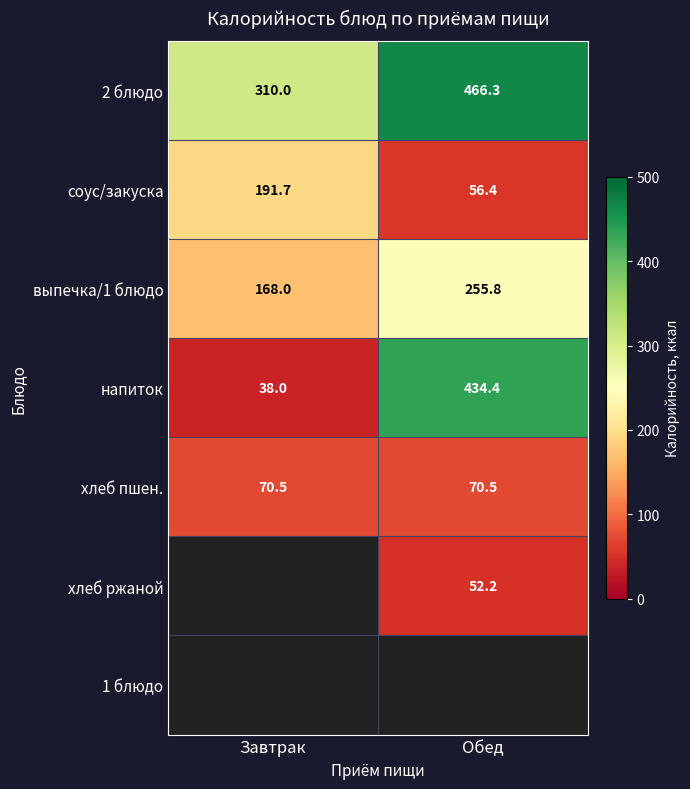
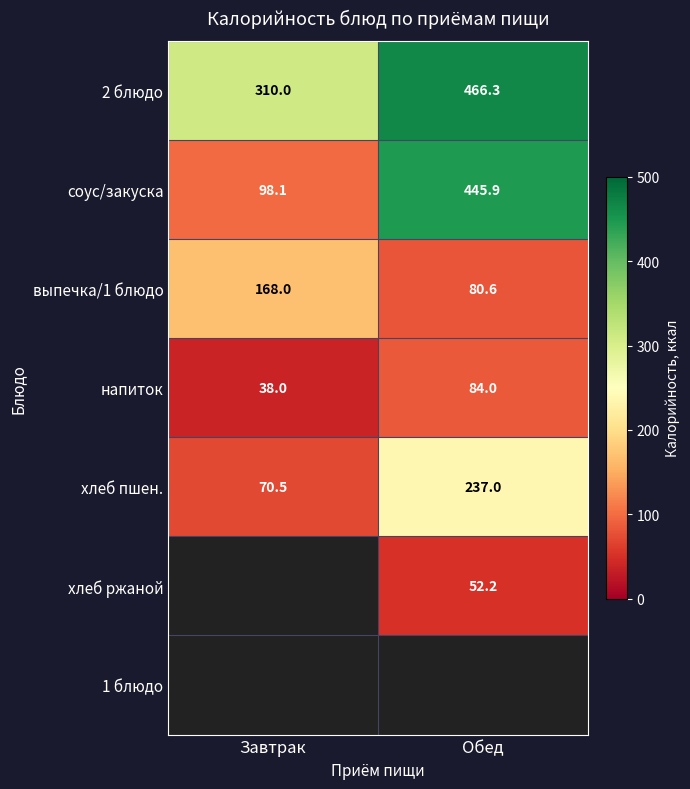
  {
    "2 блюдо": {
      "Завтрак": 310.0,
      "Обед": 466.3
    },
    "соус/закуска": {
-     "Завтрак": 191.7,
-     "Обед": 56.4
+     "Завтрак": 98.1,
+     "Обед": 445.9
    },
    "выпечка/1 блюдо": {
      "Завтрак": 168.0,
-     "Обед": 255.8
+     "Обед": 80.6
    },
    "напиток": {
      "Завтрак": 38.0,
-     "Обед": 434.4
+     "Обед": 84.0
    },
    "хлеб пшен.": {
      "Завтрак": 70.5,
-     "Обед": 70.5
+     "Обед": 237.0
    },
    "хлеб ржаной": {
      "Обед": 52.2
    }
  }
